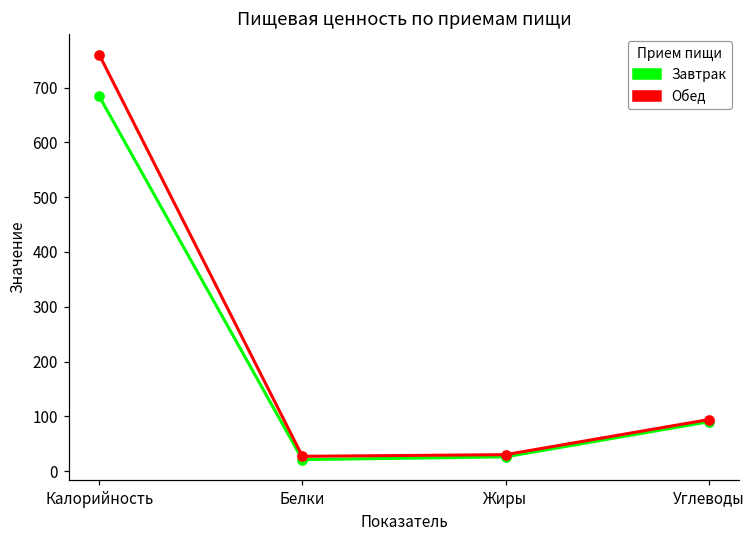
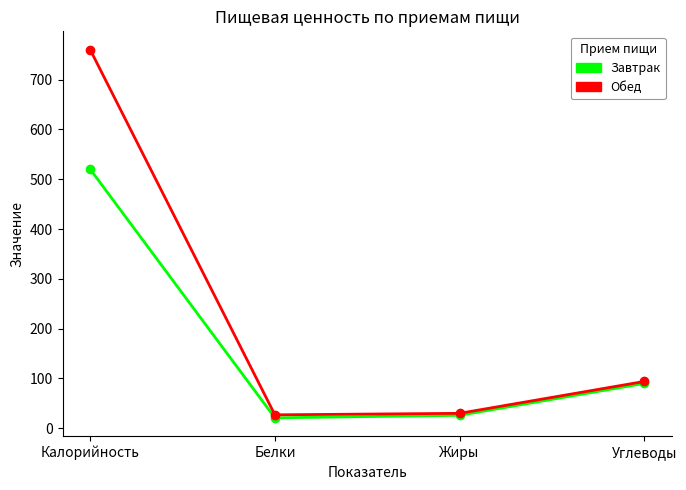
  {
    "Завтрак": {
-     "Калорийность": 680,
+     "Калорийность": 520,
      "Белки": 20
    },
    "Обед": {
      "Калорийность": 760,
      "Белки": 30
    }
  }
